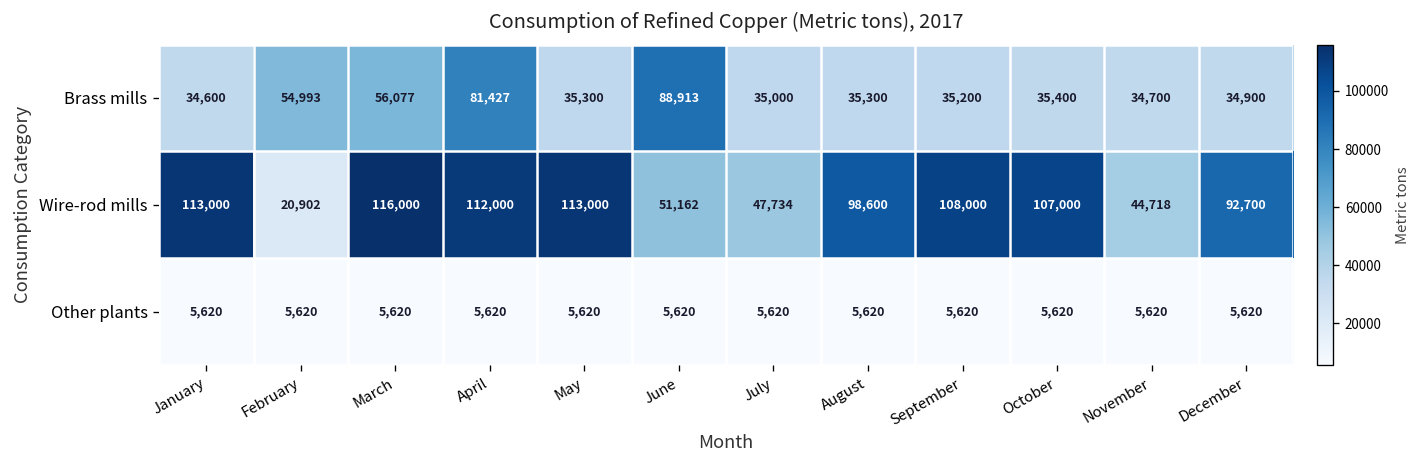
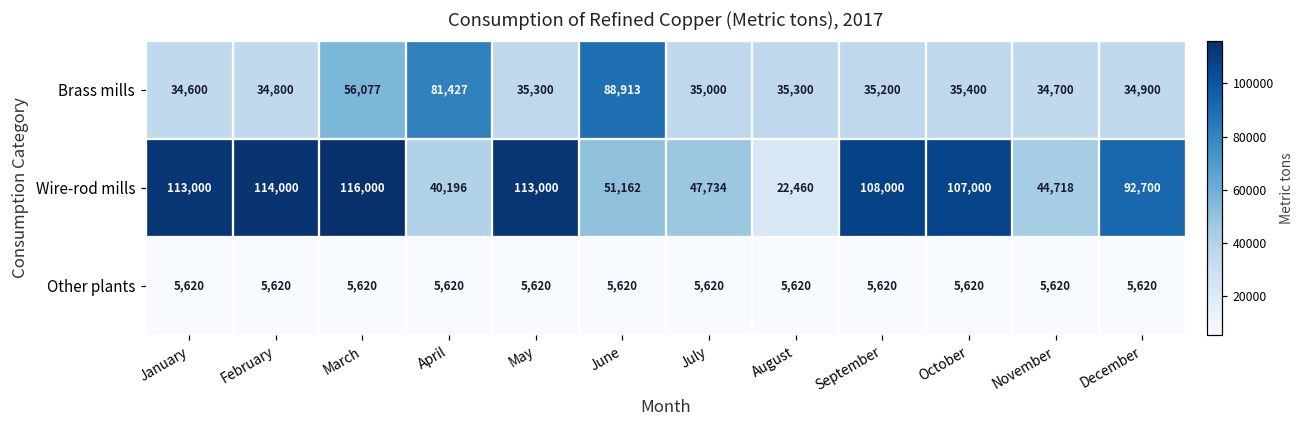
  {
    "Brass mills": {
      "January": "34,600",
-     "February": "54,993",
+     "February": "34,800",
      "March": "56,077",
      "April": "81,427",
      "May": "35,300",
      "June": "88,913",
      "July": "35,000",
      "August": "35,300",
      "September": "35,200",
      "October": "35,400",
      "November": "34,700",
      "December": "34,900"
    },
    "Wire-rod mills": {
      "January": "113,000",
-     "February": "20,902",
+     "February": "114,000",
      "March": "116,000",
-     "April": "112,000",
+     "April": "40,196",
      "May": "113,000",
      "June": "51,162",
      "July": "47,734",
-     "August": "98,600",
+     "August": "22,460",
      "September": "108,000",
      "October": "107,000",
      "November": "44,718",
      "December": "92,700"
    },
    "Other plants": {
      "January": "5,620",
      "February": "5,620",
      "March": "5,620",
      "April": "5,620",
      "May": "5,620",
      "June": "5,620",
      "July": "5,620",
      "August": "5,620",
      "September": "5,620",
      "October": "5,620",
      "November": "5,620",
      "December": "5,620"
    }
  }
